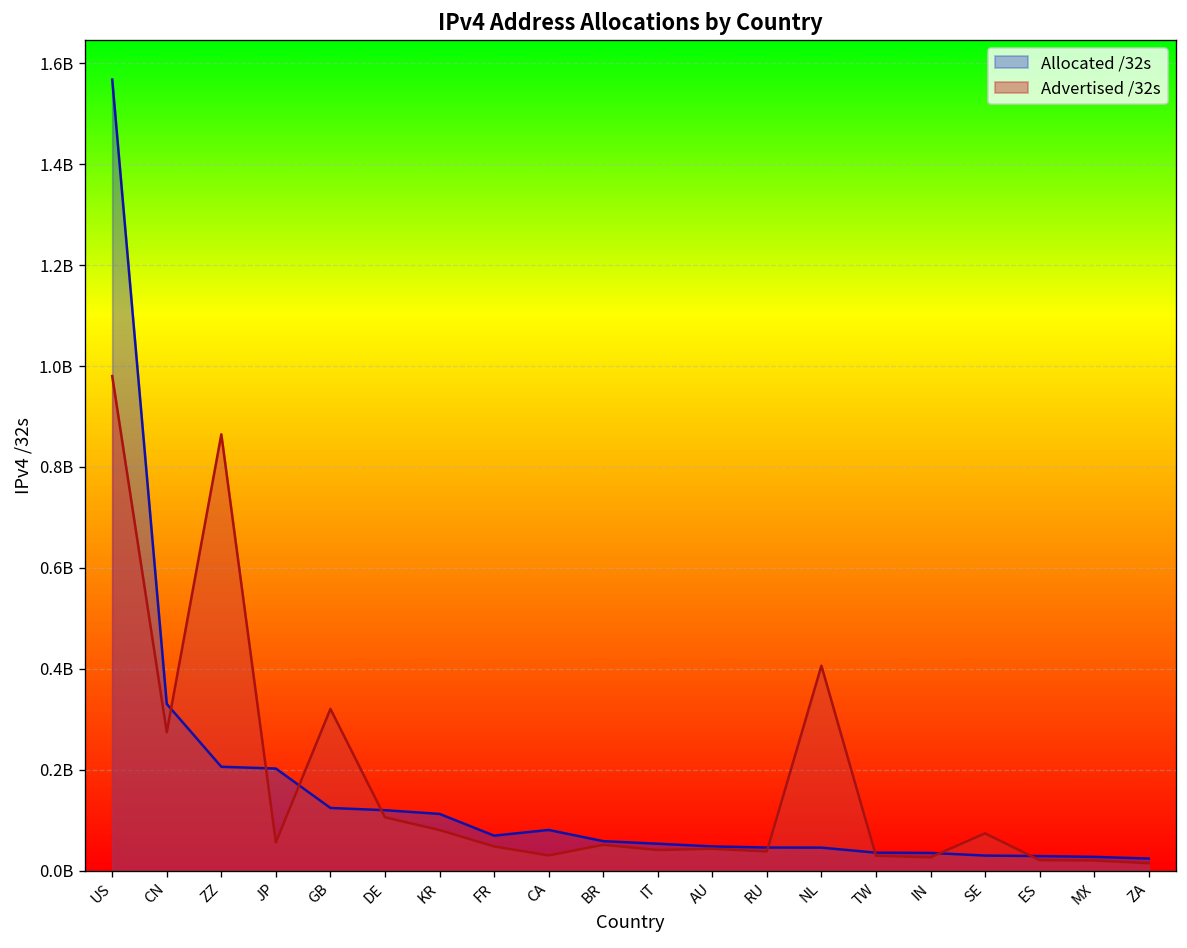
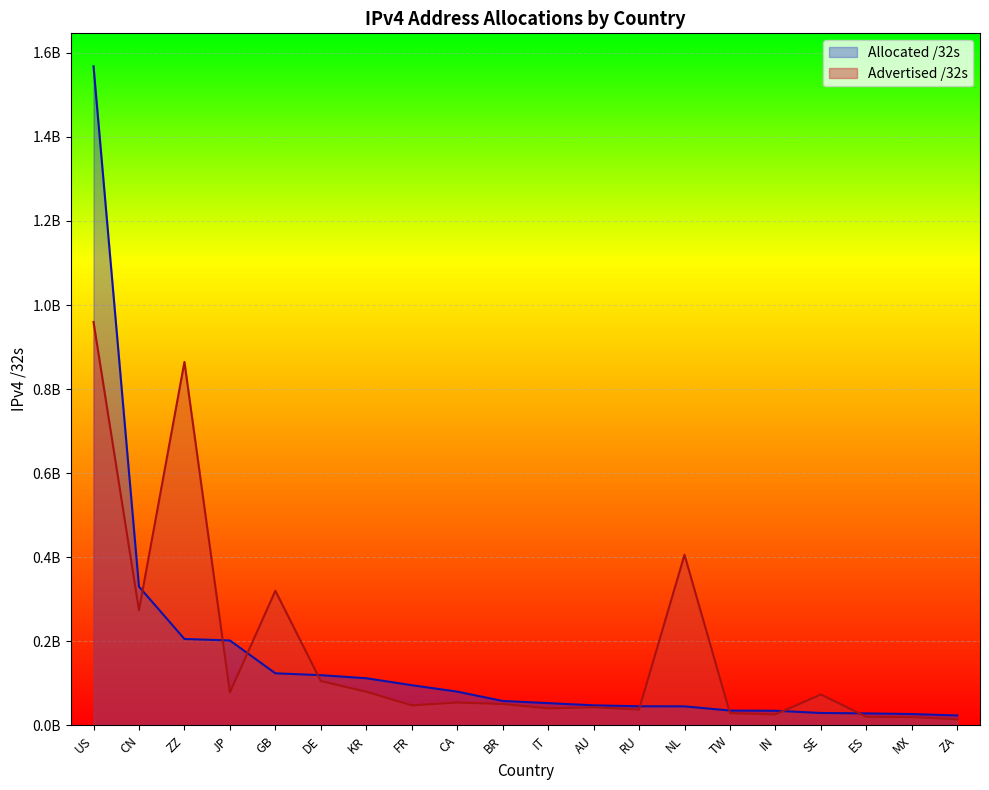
  {
    "Allocated /32s": {
      "US": 1570000000,
      "CN": 330000000,
      "ZZ": 210000000,
      "JP": 200000000,
      "GB": 120000000,
      "DE": 120000000,
      "KR": 110000000,
-     "FR": 70000000,
+     "FR": 100000000,
      "CA": 80000000,
      "BR": 60000000,
      "IT": 50000000,
      "RU": 50000000,
      "NL": 50000000,
      "TW": 40000000,
      "IN": 30000000,
      "SE": 30000000,
      "ES": 30000000,
      "MX": 30000000,
      "ZA": 20000000
    },
    "Advertised /32s": {
-     "US": 980000000,
+     "US": 960000000,
      "CN": 270000000,
      "ZZ": 860000000,
-     "JP": 60000000,
+     "JP": 80000000,
      "GB": 320000000,
      "DE": 110000000,
      "KR": 80000000,
      "FR": 50000000,
-     "CA": 30000000,
+     "CA": 50000000,
      "BR": 50000000,
      "IT": 40000000,
      "RU": 40000000,
      "NL": 410000000,
      "TW": 30000000,
      "IN": 30000000,
      "SE": 70000000,
      "ES": 20000000,
      "MX": 20000000,
      "ZA": 10000000
    }
  }
